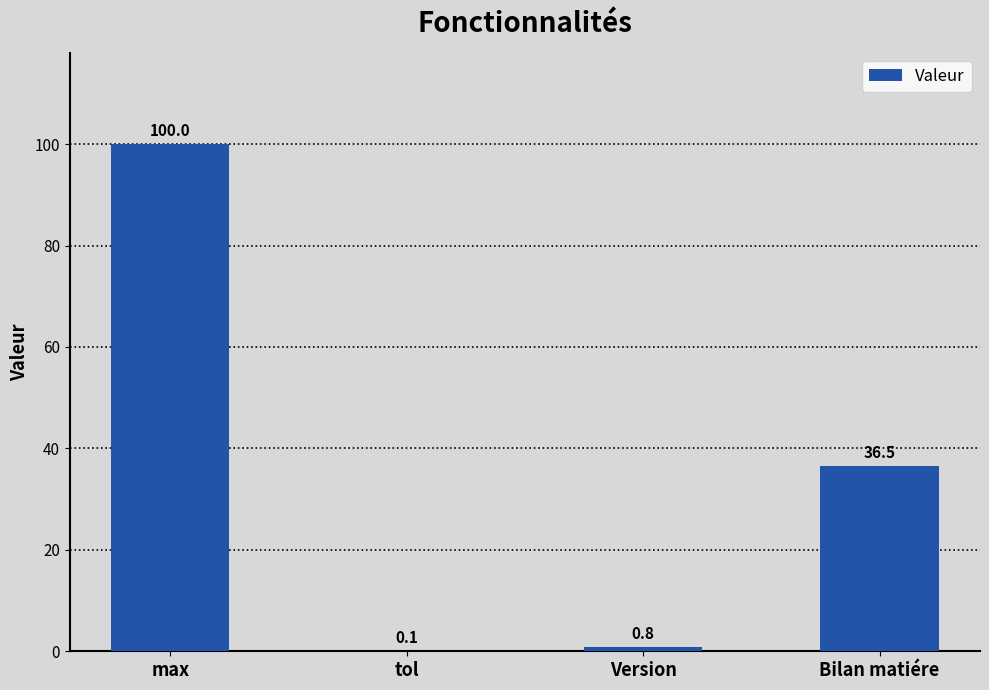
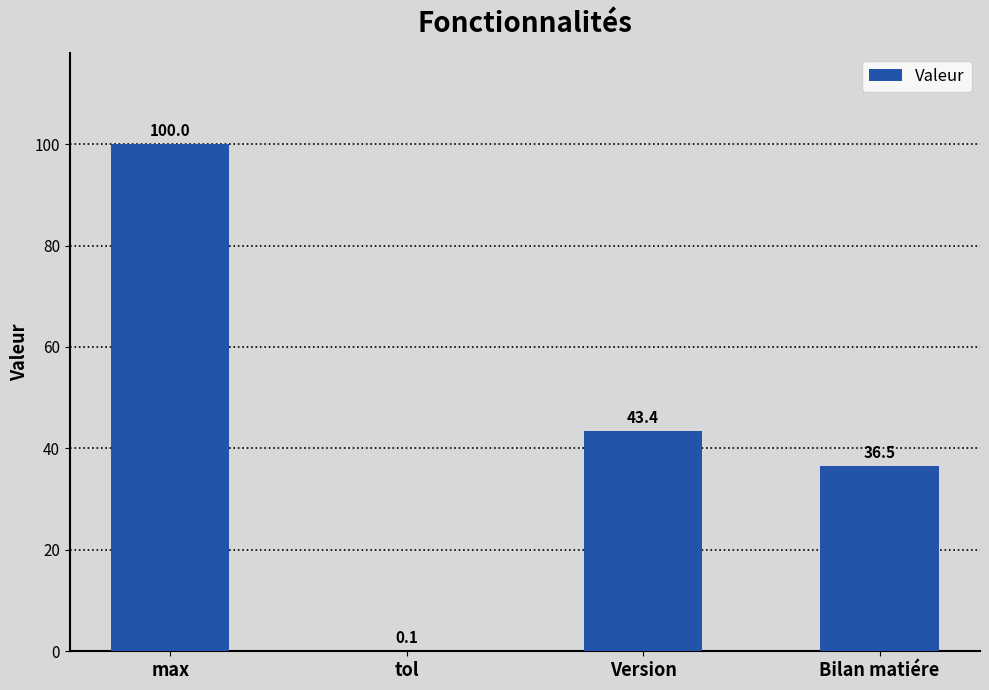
  {
    "max": 100.0,
    "tol": 0.1,
-   "Version": 0.8,
+   "Version": 43.4,
    "Bilan matiére": 36.5
  }
